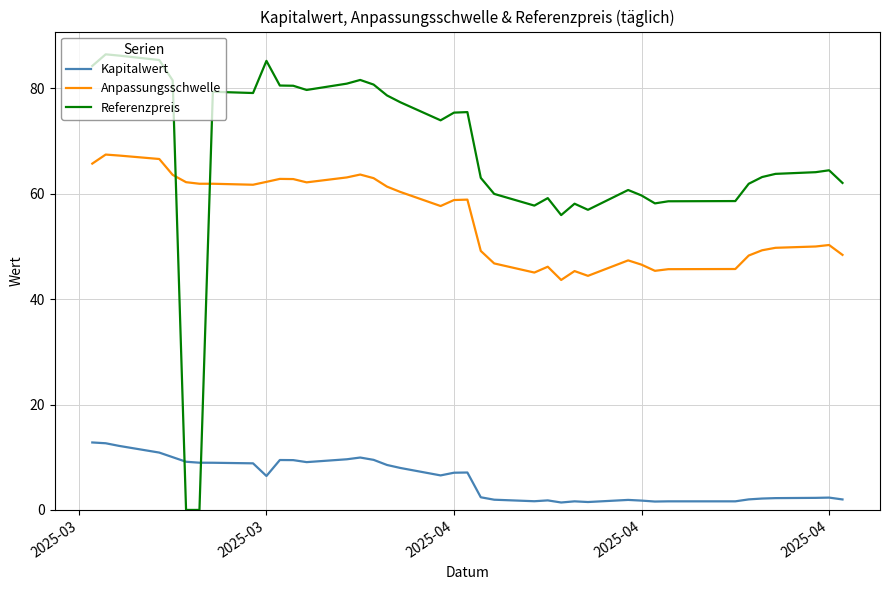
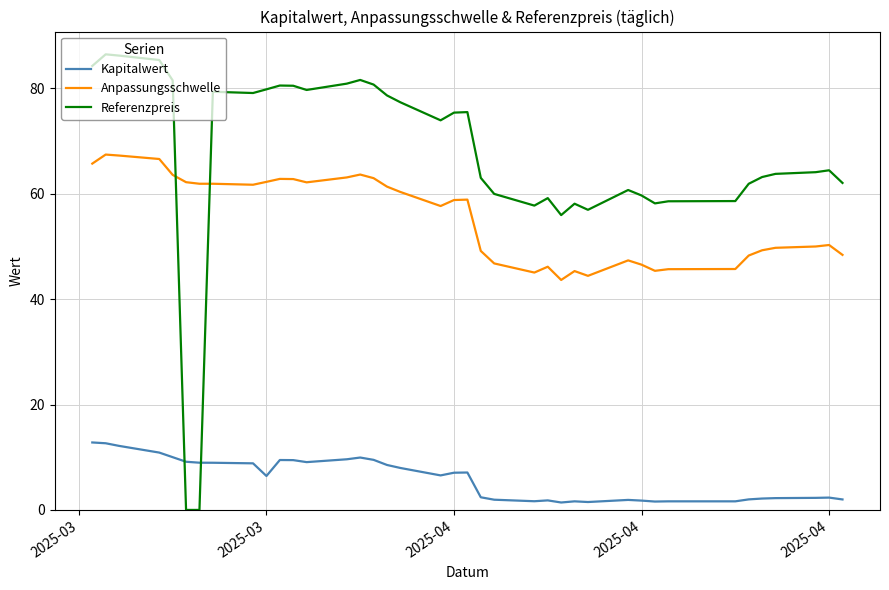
  {
    "Kapitalwert": {
      "2025-03": 6
    },
    "Anpassungsschwelle": {
      "2025-03": 62
    },
    "Referenzpreis": {
-     "2025-03": 85
+     "2025-03": 80
    }
  }
